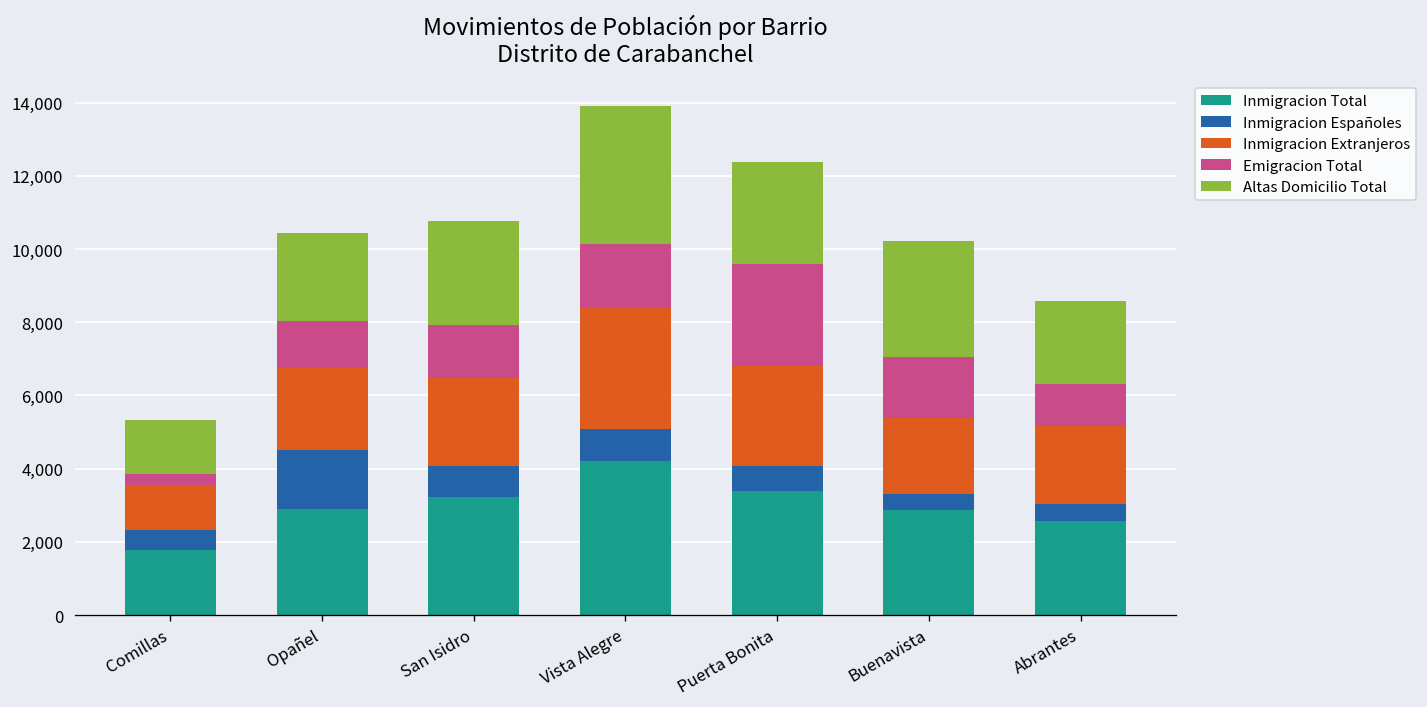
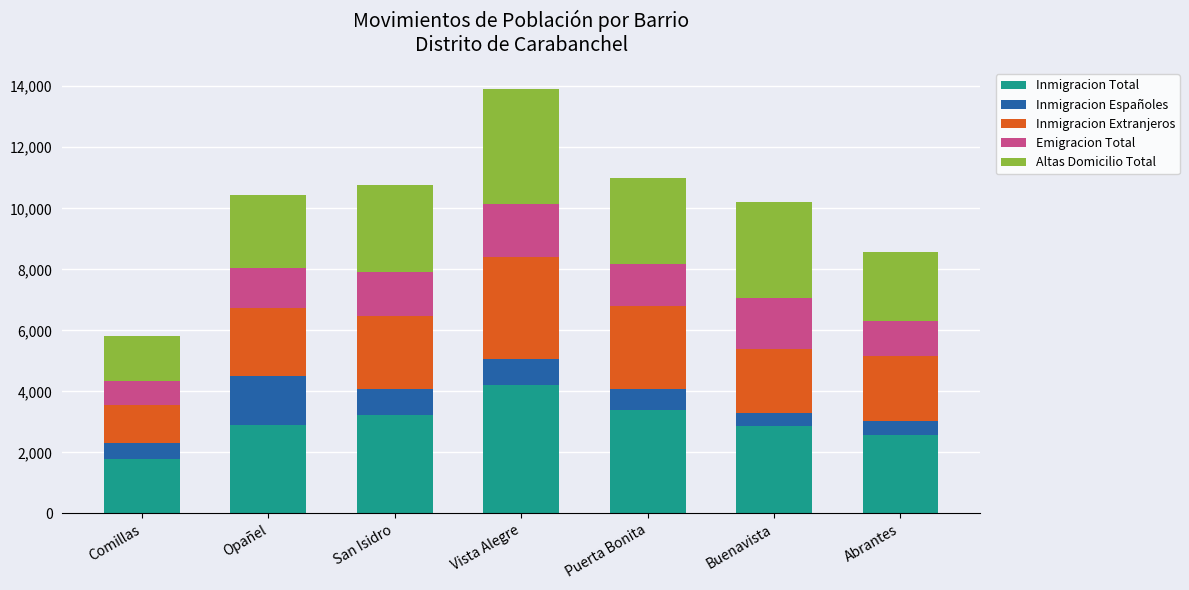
  {
    "Inmigracion Total": {
      "Comillas": "1,800",
      "Opañel": "2,900",
      "San Isidro": "3,200",
      "Vista Alegre": "4,200",
      "Puerta Bonita": "3,400",
      "Buenavista": "2,900",
      "Abrantes": "2,600"
    },
    "Inmigracion Españoles": {
      "Comillas": "500",
      "Opañel": "1,600",
      "San Isidro": "800",
      "Vista Alegre": "900",
      "Puerta Bonita": "700",
      "Buenavista": "400",
      "Abrantes": "500"
    },
    "Inmigracion Extranjeros": {
      "Comillas": "1,200",
      "Opañel": "2,200",
      "San Isidro": "2,400",
      "Vista Alegre": "3,300",
      "Puerta Bonita": "2,700",
      "Buenavista": "2,100",
      "Abrantes": "2,100"
    },
    "Emigracion Total": {
-     "Comillas": "300",
+     "Comillas": "800",
      "Opañel": "1,300",
      "San Isidro": "1,400",
      "Vista Alegre": "1,700",
-     "Puerta Bonita": "2,800",
+     "Puerta Bonita": "1,400",
      "Buenavista": "1,700",
      "Abrantes": "1,100"
    },
    "Altas Domicilio Total": {
      "Comillas": "1,500",
      "Opañel": "2,400",
      "San Isidro": "2,900",
      "Vista Alegre": "3,800",
      "Puerta Bonita": "2,800",
      "Buenavista": "3,200",
      "Abrantes": "2,300"
    }
  }
